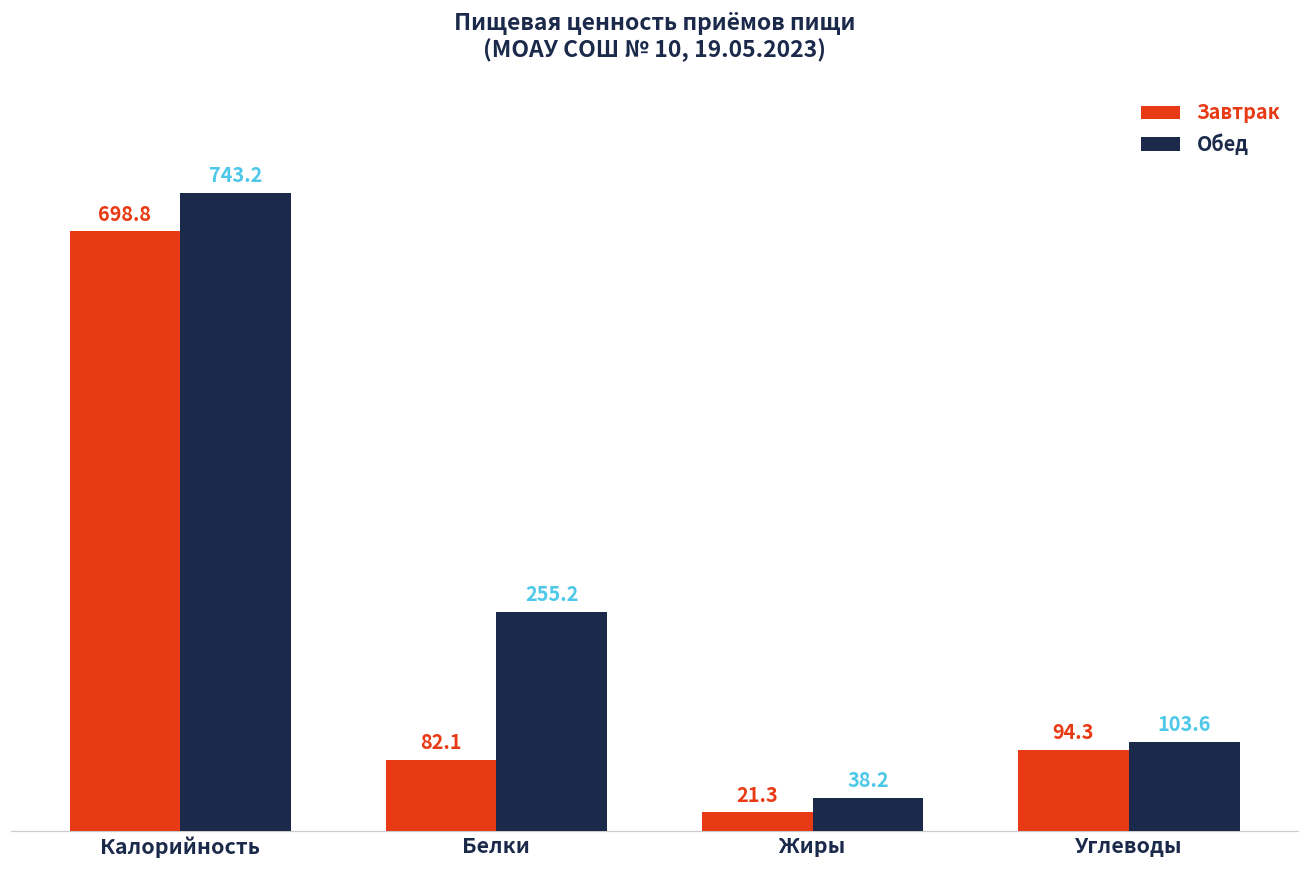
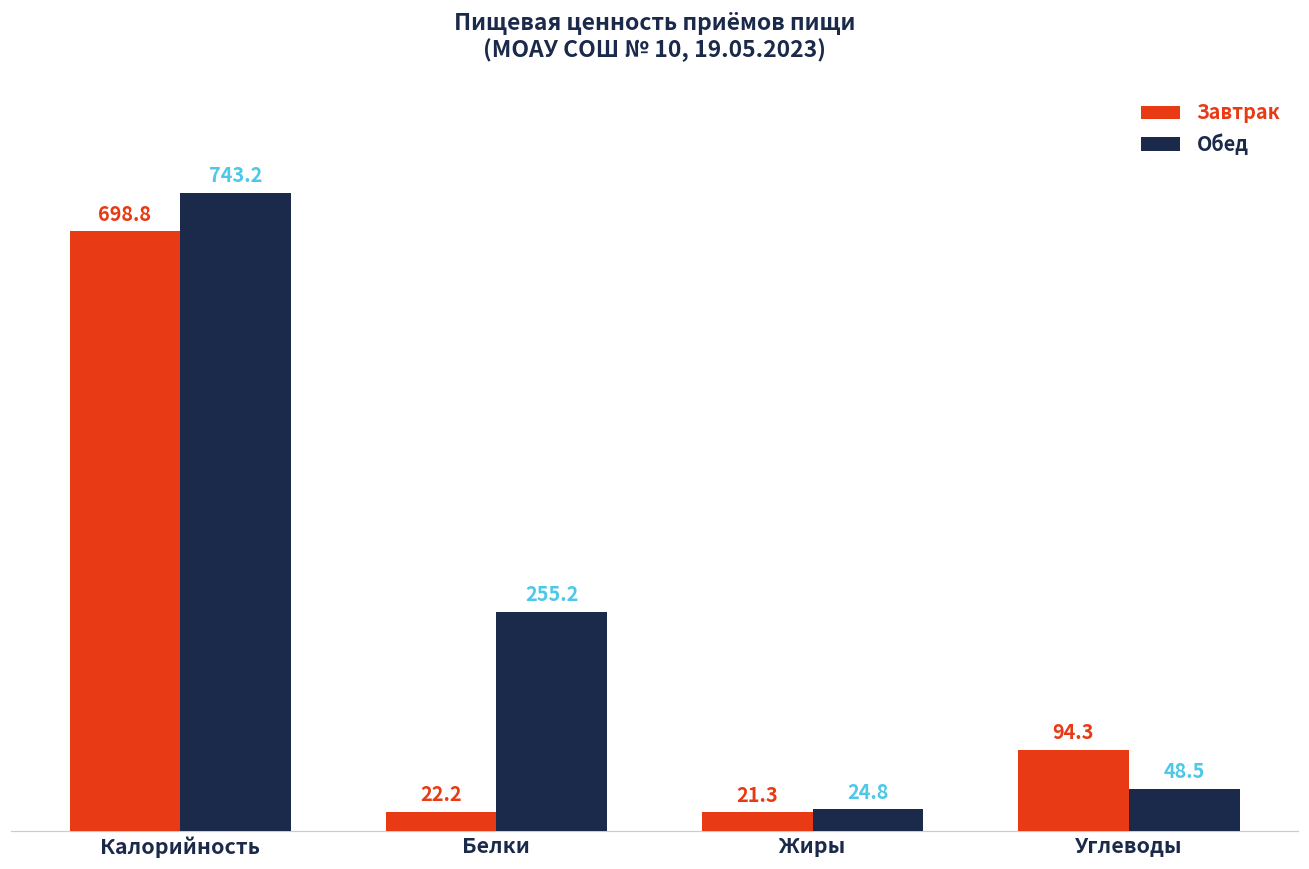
  {
    "Завтрак": {
      "Калорийность": 698.8,
-     "Белки": 82.1,
+     "Белки": 22.2,
      "Жиры": 21.3,
      "Углеводы": 94.3
    },
    "Обед": {
      "Калорийность": 743.2,
      "Белки": 255.2,
-     "Жиры": 38.2,
-     "Углеводы": 103.6
+     "Жиры": 24.8,
+     "Углеводы": 48.5
    }
  }
